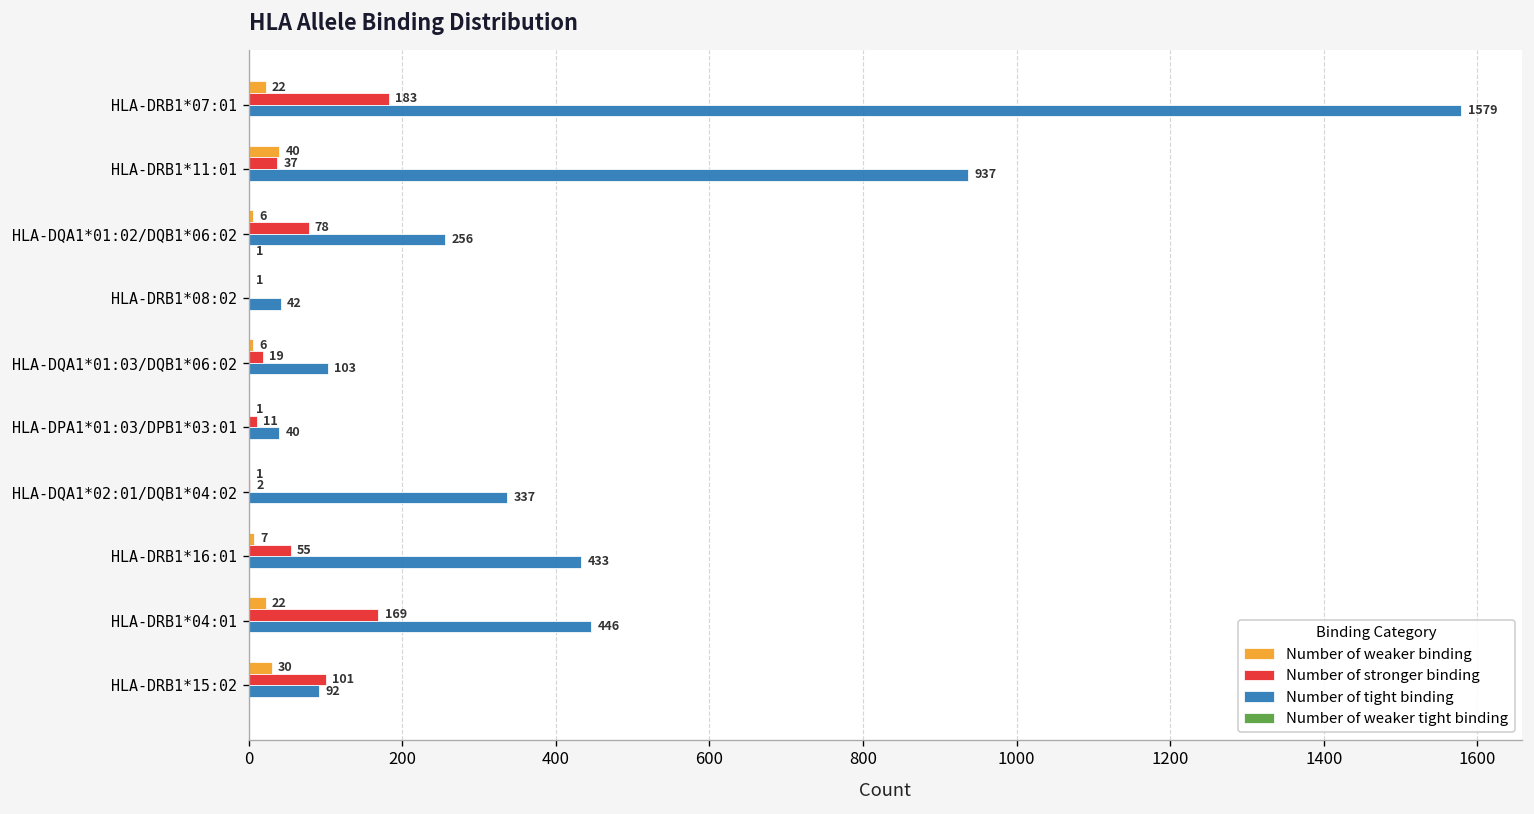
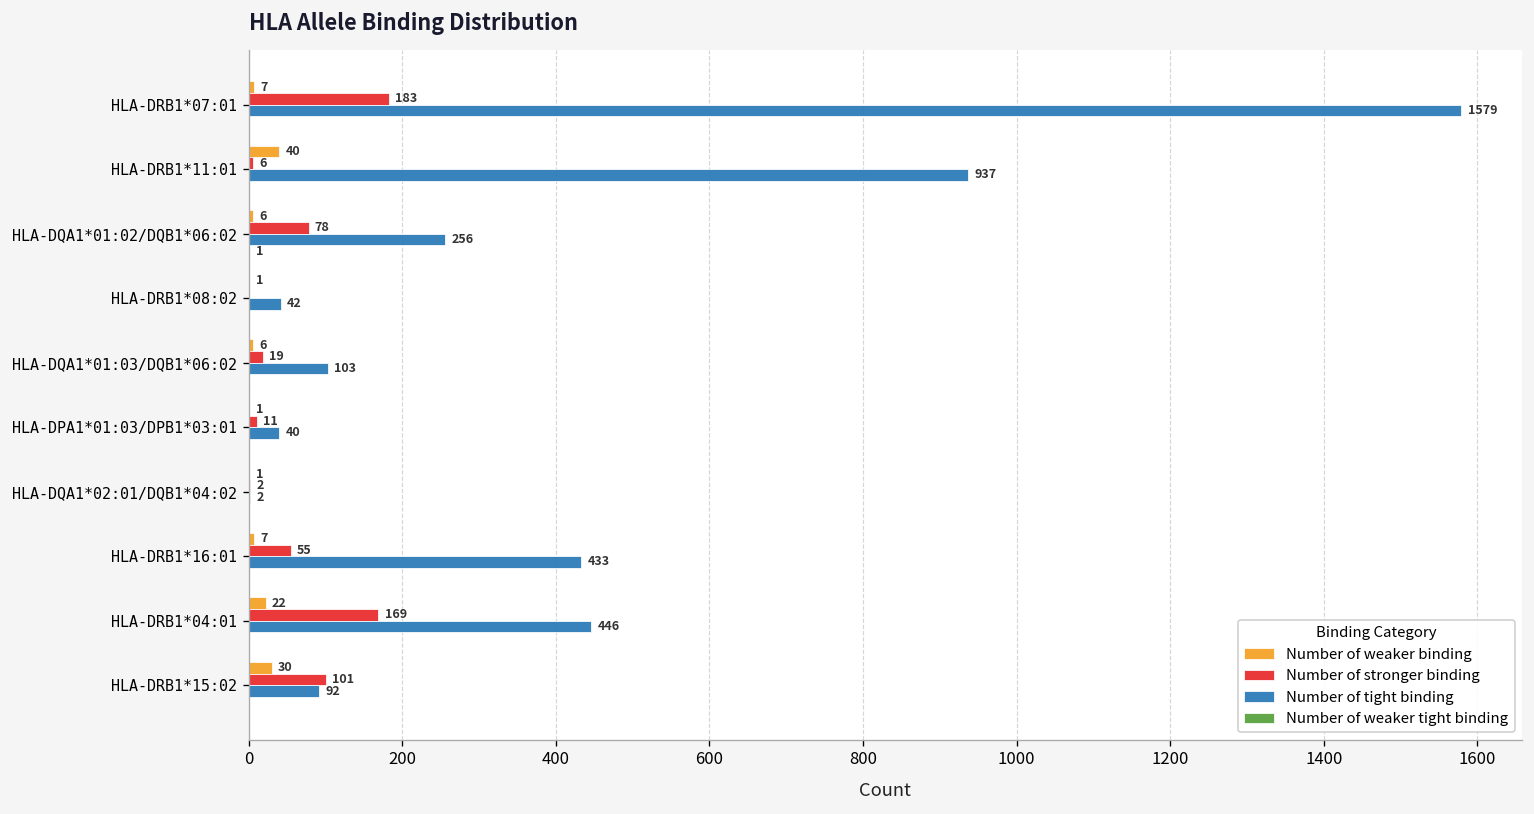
  {
    "Number of weaker binding": {
-     "HLA-DRB1*07:01": 22,
+     "HLA-DRB1*07:01": 7,
      "HLA-DRB1*11:01": 40,
      "HLA-DQA1*01:02/DQB1*06:02": 6,
      "HLA-DRB1*08:02": 1,
      "HLA-DQA1*01:03/DQB1*06:02": 6,
      "HLA-DPA1*01:03/DPB1*03:01": 1,
      "HLA-DQA1*02:01/DQB1*04:02": 1,
      "HLA-DRB1*16:01": 7,
      "HLA-DRB1*04:01": 22,
      "HLA-DRB1*15:02": 30
    },
    "Number of stronger binding": {
      "HLA-DRB1*07:01": 183,
-     "HLA-DRB1*11:01": 37,
+     "HLA-DRB1*11:01": 6,
      "HLA-DQA1*01:02/DQB1*06:02": 78,
      "HLA-DQA1*01:03/DQB1*06:02": 19,
      "HLA-DPA1*01:03/DPB1*03:01": 11,
      "HLA-DQA1*02:01/DQB1*04:02": 2,
      "HLA-DRB1*16:01": 55,
      "HLA-DRB1*04:01": 169,
      "HLA-DRB1*15:02": 101
    },
    "Number of tight binding": {
      "HLA-DRB1*07:01": 1579,
      "HLA-DRB1*11:01": 937,
      "HLA-DQA1*01:02/DQB1*06:02": 256,
      "HLA-DRB1*08:02": 42,
      "HLA-DQA1*01:03/DQB1*06:02": 103,
      "HLA-DPA1*01:03/DPB1*03:01": 40,
-     "HLA-DQA1*02:01/DQB1*04:02": 337,
+     "HLA-DQA1*02:01/DQB1*04:02": 2,
      "HLA-DRB1*16:01": 433,
      "HLA-DRB1*04:01": 446,
      "HLA-DRB1*15:02": 92
    },
    "Number of weaker tight binding": {
      "HLA-DQA1*01:02/DQB1*06:02": 1
    }
  }
